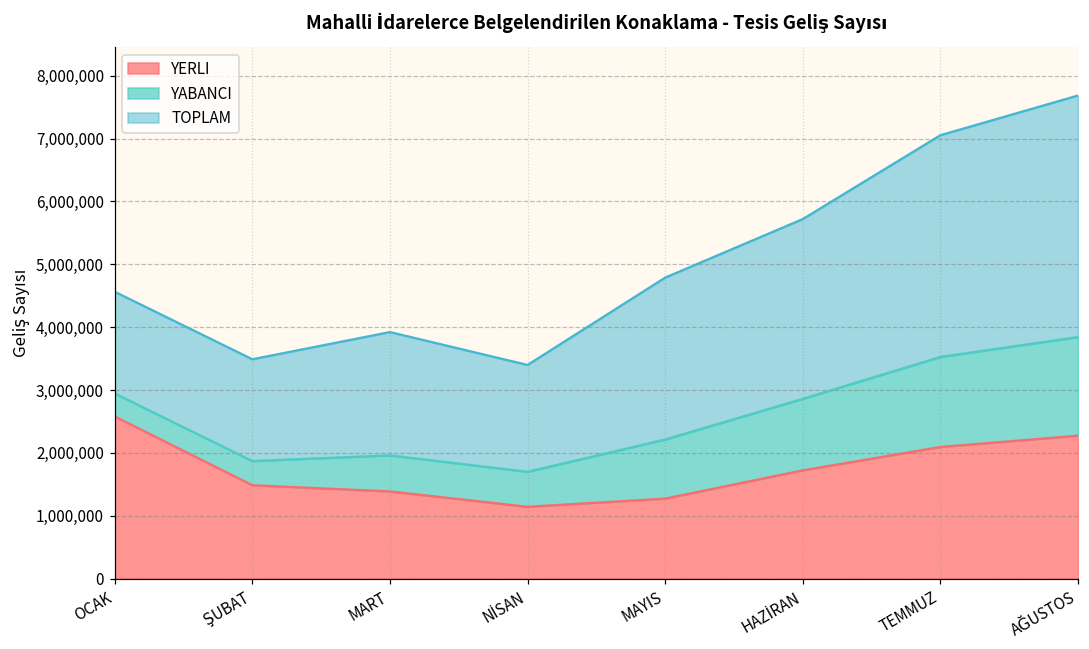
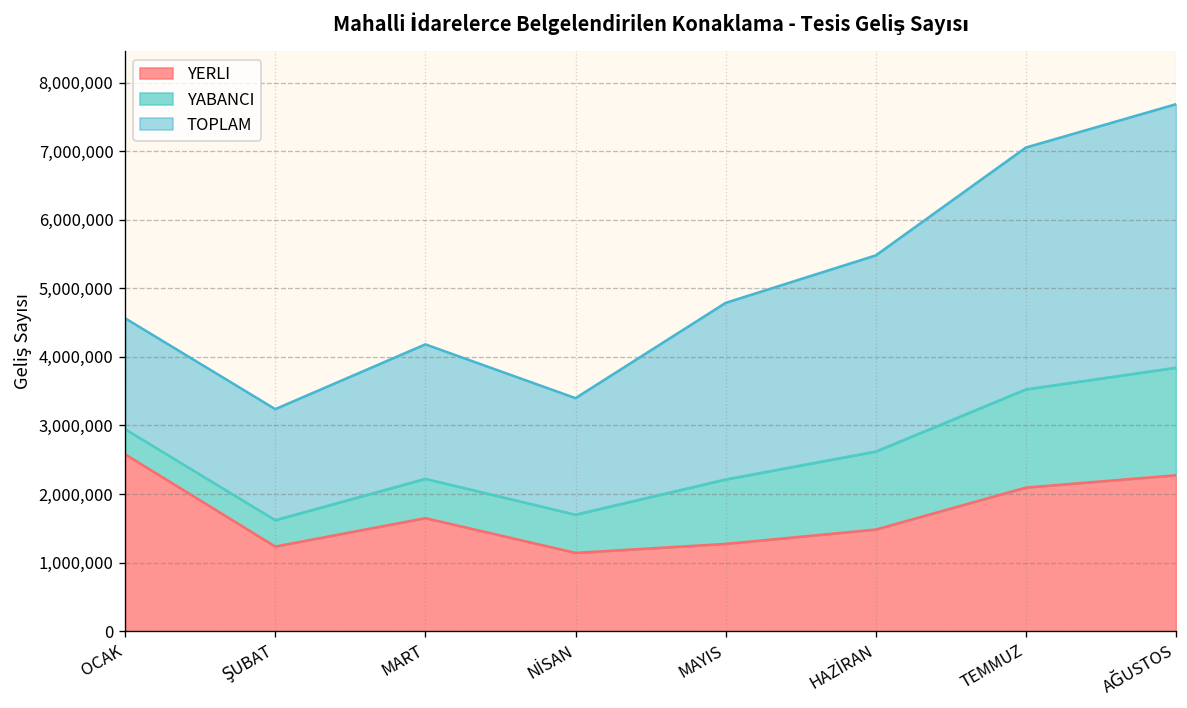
  {
    "YERLI": {
      "OCAK": "2,600,000",
-     "ŞUBAT": "1,500,000",
-     "MART": "1,400,000",
+     "ŞUBAT": "1,200,000",
+     "MART": "1,600,000",
      "NİSAN": "1,100,000",
      "MAYIS": "1,300,000",
-     "HAZİRAN": "1,700,000",
+     "HAZİRAN": "1,500,000",
      "TEMMUZ": "2,100,000",
      "AĞUSTOS": "2,300,000"
    }
  }
